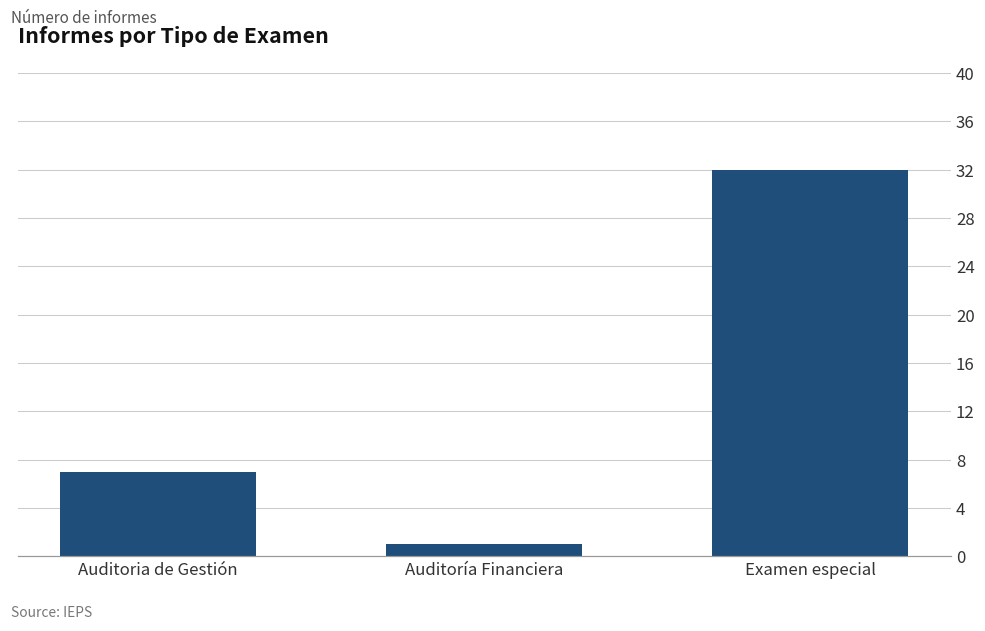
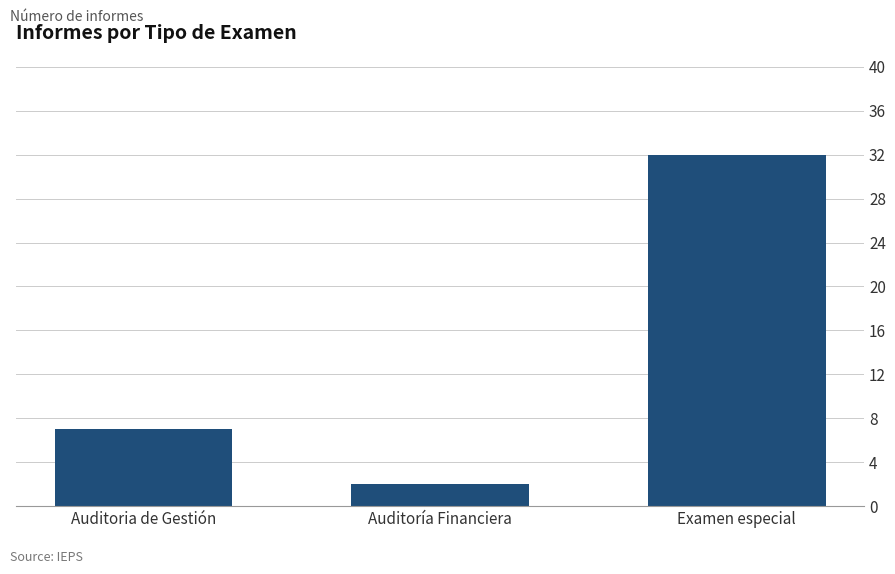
  {
    "Auditoria de Gestión": 7,
-   "Auditoría Financiera": 1,
+   "Auditoría Financiera": 2,
    "Examen especial": 32
  }
